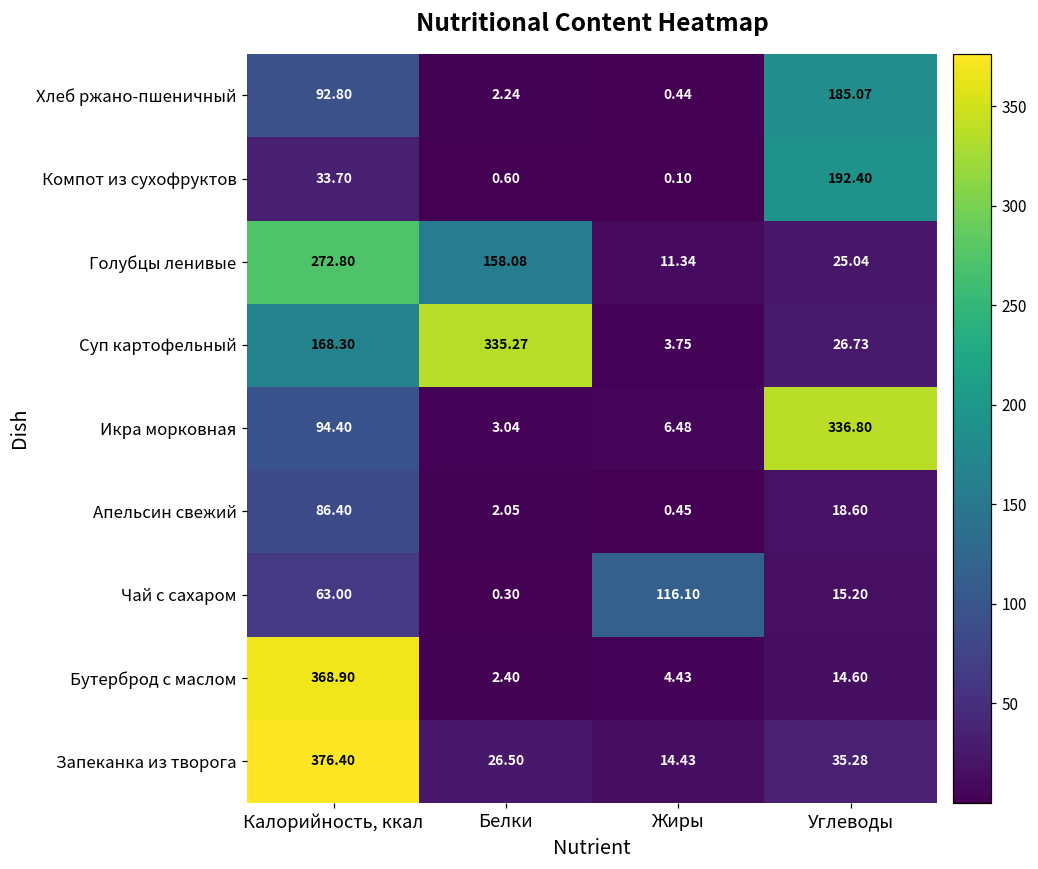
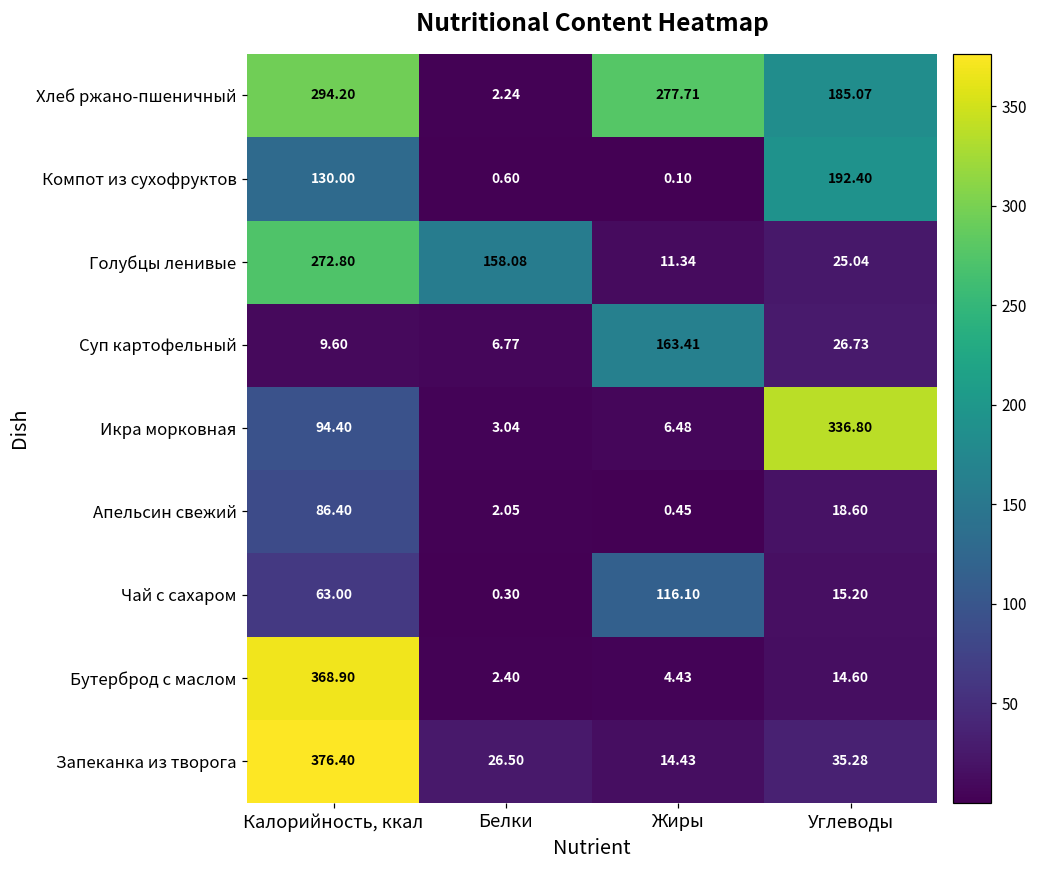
  {
    "Хлеб ржано-пшеничный": {
-     "Калорийность, ккал": 92.80,
+     "Калорийность, ккал": 294.20,
      "Белки": 2.24,
-     "Жиры": 0.44,
+     "Жиры": 277.71,
      "Углеводы": 185.07
    },
    "Компот из сухофруктов": {
-     "Калорийность, ккал": 33.70,
+     "Калорийность, ккал": 130.00,
      "Белки": 0.60,
      "Жиры": 0.10,
      "Углеводы": 192.40
    },
    "Голубцы ленивые": {
      "Калорийность, ккал": 272.80,
      "Белки": 158.08,
      "Жиры": 11.34,
      "Углеводы": 25.04
    },
    "Суп картофельный": {
-     "Калорийность, ккал": 168.30,
-     "Белки": 335.27,
-     "Жиры": 3.75,
+     "Калорийность, ккал": 9.60,
+     "Белки": 6.77,
+     "Жиры": 163.41,
      "Углеводы": 26.73
    },
    "Икра морковная": {
      "Калорийность, ккал": 94.40,
      "Белки": 3.04,
      "Жиры": 6.48,
      "Углеводы": 336.80
    },
    "Апельсин свежий": {
      "Калорийность, ккал": 86.40,
      "Белки": 2.05,
      "Жиры": 0.45,
      "Углеводы": 18.60
    },
    "Чай с сахаром": {
      "Калорийность, ккал": 63.00,
      "Белки": 0.30,
      "Жиры": 116.10,
      "Углеводы": 15.20
    },
    "Бутерброд с маслом": {
      "Калорийность, ккал": 368.90,
      "Белки": 2.40,
      "Жиры": 4.43,
      "Углеводы": 14.60
    },
    "Запеканка из творога": {
      "Калорийность, ккал": 376.40,
      "Белки": 26.50,
      "Жиры": 14.43,
      "Углеводы": 35.28
    }
  }
